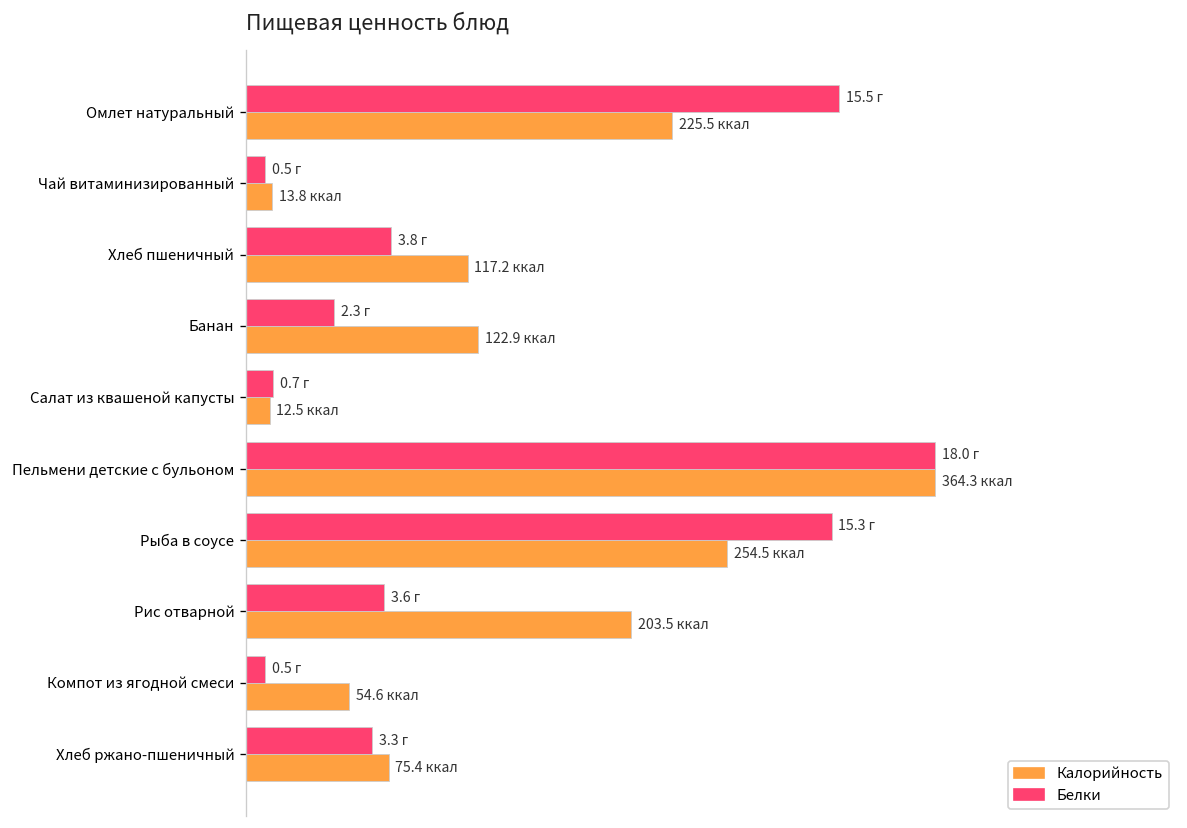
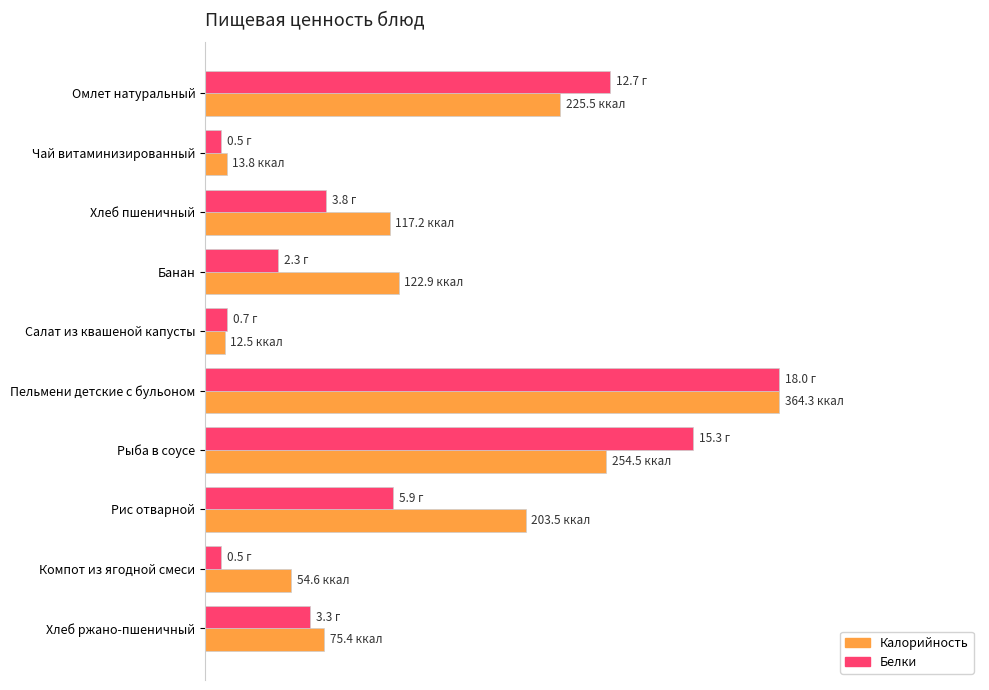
  {
    "Белки": {
-     "Омлет натуральный": 15.5,
-     "Рис отварной": 3.6
+     "Омлет натуральный": 12.7,
+     "Рис отварной": 5.9
    }
  }
